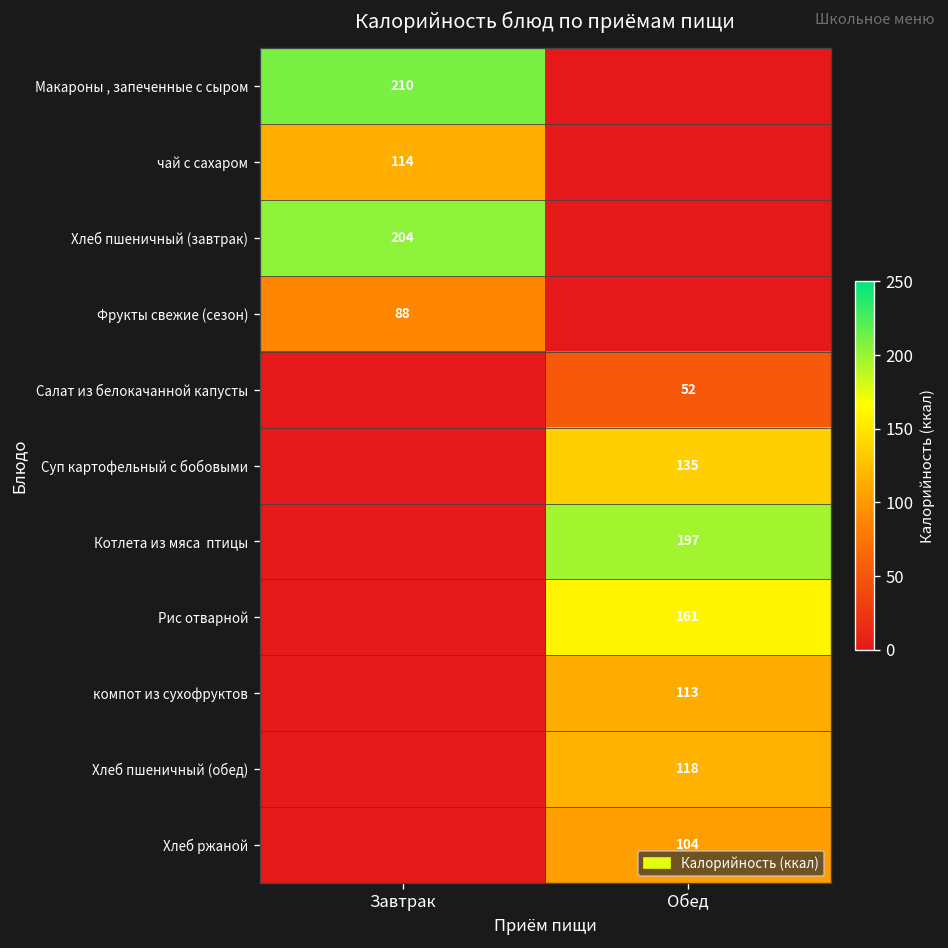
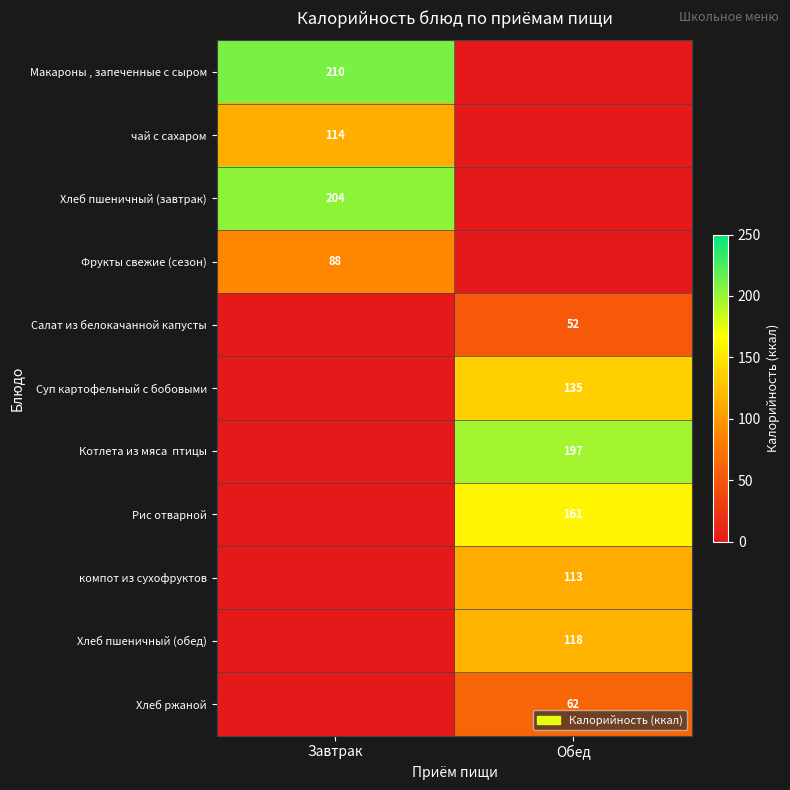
  {
    "Макароны , запеченные с сыром": {
      "Завтрак": 210
    },
    "чай с сахаром": {
      "Завтрак": 114
    },
    "Хлеб пшеничный (завтрак)": {
      "Завтрак": 204
    },
    "Фрукты свежие (сезон)": {
      "Завтрак": 88
    },
    "Салат из белокачанной капусты": {
      "Обед": 52
    },
    "Суп картофельный с бобовыми": {
      "Обед": 135
    },
    "Котлета из мяса птицы": {
      "Обед": 197
    },
    "Рис отварной": {
      "Обед": 161
    },
    "компот из сухофруктов": {
      "Обед": 113
    },
    "Хлеб пшеничный (обед)": {
      "Обед": 118
    },
    "Хлеб ржаной": {
-     "Обед": 104
+     "Обед": 62
    }
  }
